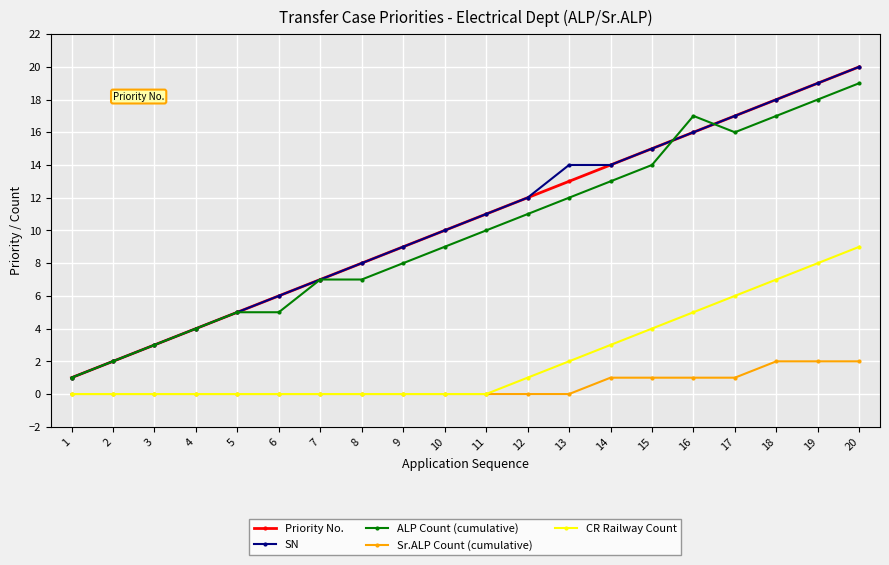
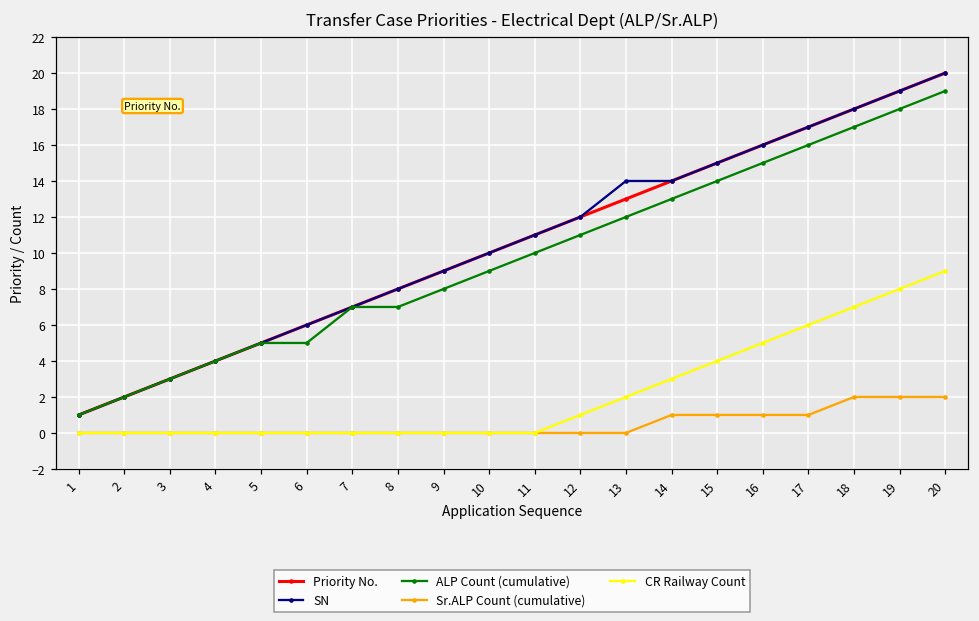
  {
    "Priority No.": {
      "13": 13
    },
    "SN": {
      "13": 14
    },
    "ALP Count (cumulative)": {
      "6": 5,
      "8": 7,
      "9": 8,
      "10": 9,
      "11": 10,
      "12": 11,
      "13": 12,
      "14": 13,
      "15": 14,
-     "16": 17,
+     "16": 15,
      "17": 16,
      "18": 17,
      "19": 18,
      "20": 19
    },
    "Sr.ALP Count (cumulative)": {
      "12": 0,
      "13": 0,
      "14": 1,
      "15": 1,
      "16": 1,
      "17": 1,
      "18": 2,
      "19": 2,
      "20": 2
    },
    "CR Railway Count": {
      "12": 1,
      "13": 2,
      "14": 3,
      "15": 4,
      "16": 5,
      "17": 6,
      "18": 7,
      "19": 8,
      "20": 9
    }
  }
